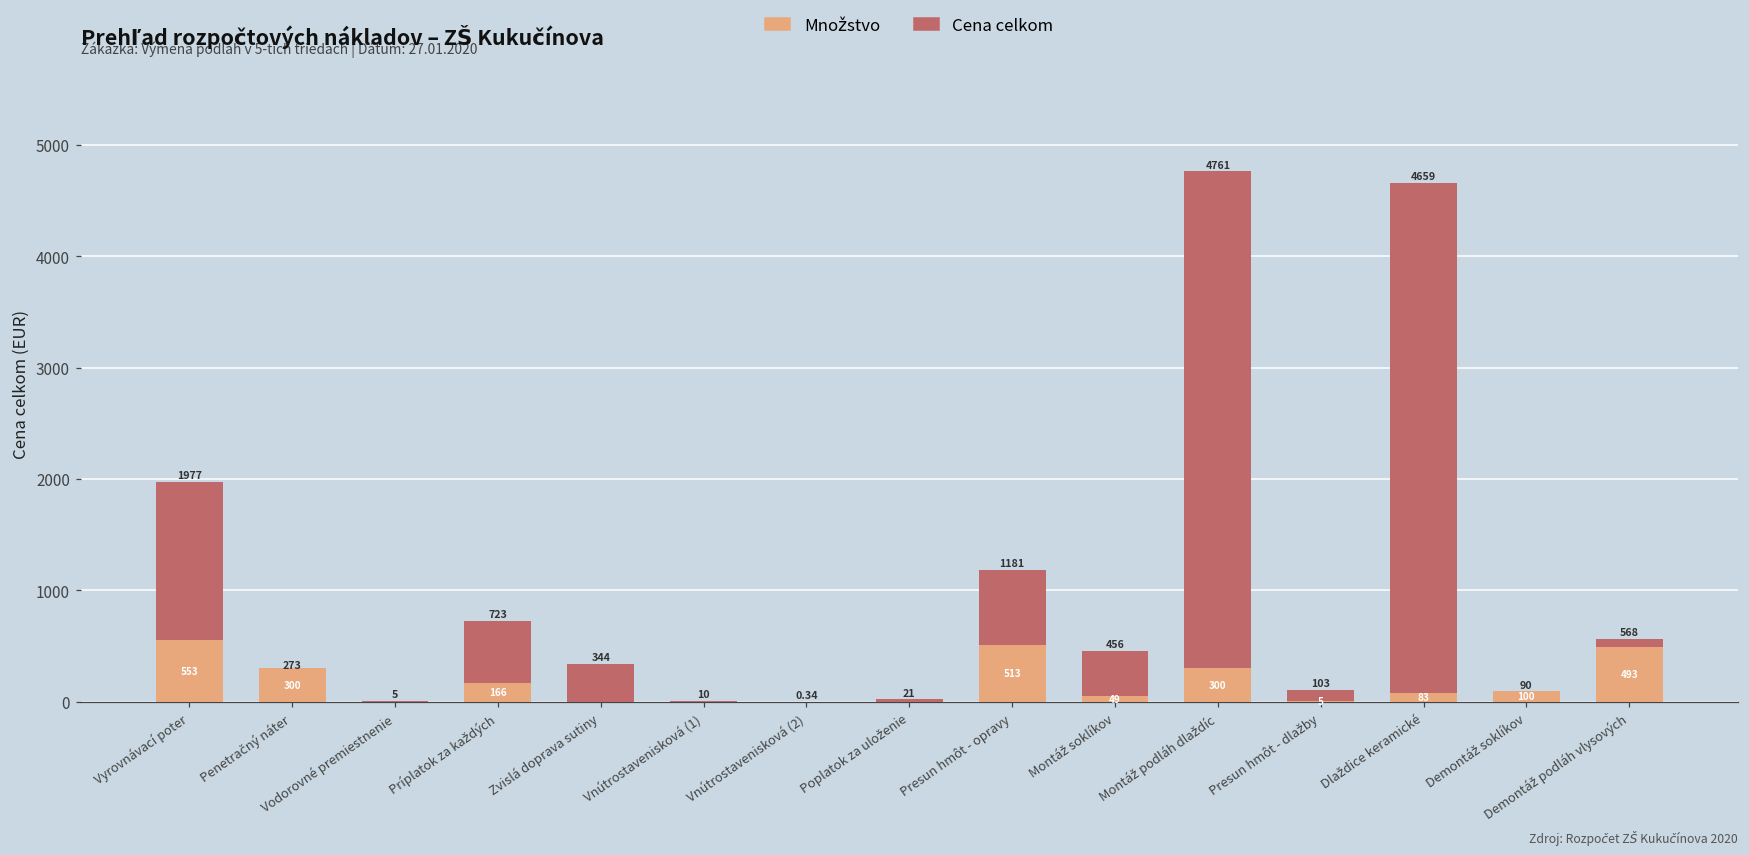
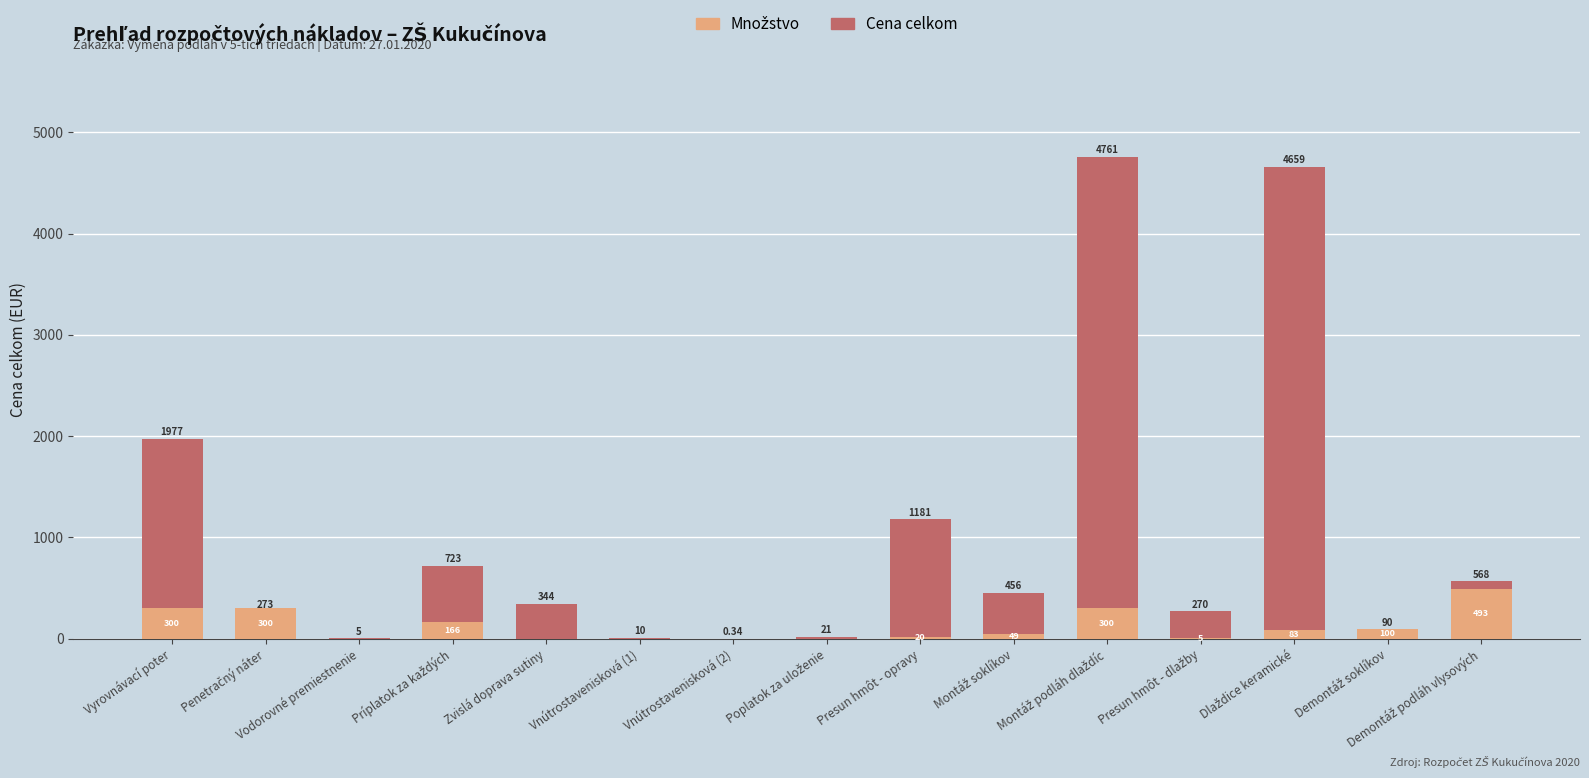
  {
    "Cena celkom": {
      "Vyrovnávací poter": 1977,
      "Vodorovné premiestnenie": 5,
      "Príplatok za každých": 723,
      "Zvislá doprava sutiny": 344,
      "Vnútrostavenisková (1)": 10,
      "Vnútrostavenisková (2)": 0.34,
      "Poplatok za uloženie": 21,
      "Presun hmôt - opravy": 1181,
      "Montáž soklíkov": 456,
      "Montáž podláh dlaždíc": 4761,
-     "Presun hmôt - dlažby": 103,
+     "Presun hmôt - dlažby": 270,
      "Dlaždice keramické": 4659,
      "Demontáž soklíkov": 90,
      "Demontáž podláh vlysových": 568
    },
    "Množstvo": {
-     "Vyrovnávací poter": 553,
+     "Vyrovnávací poter": 300,
      "Penetračný náter": 300,
      "Vnútrostavenisková (2)": 0.34,
-     "Presun hmôt - opravy": 513,
+     "Presun hmôt - opravy": 20,
      "Presun hmôt - dlažby": 5,
      "Demontáž soklíkov": 100
    }
  }
